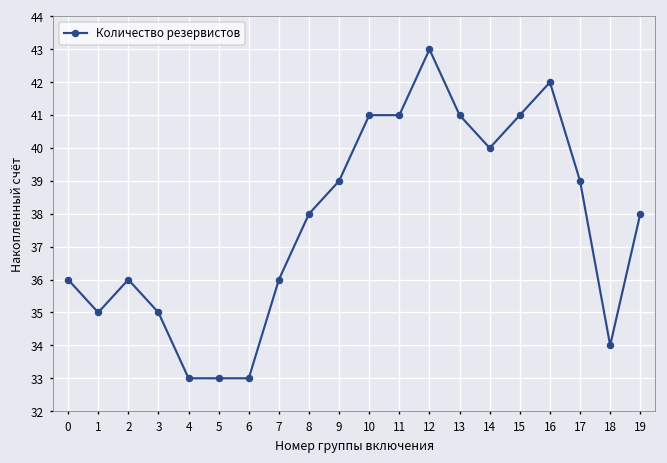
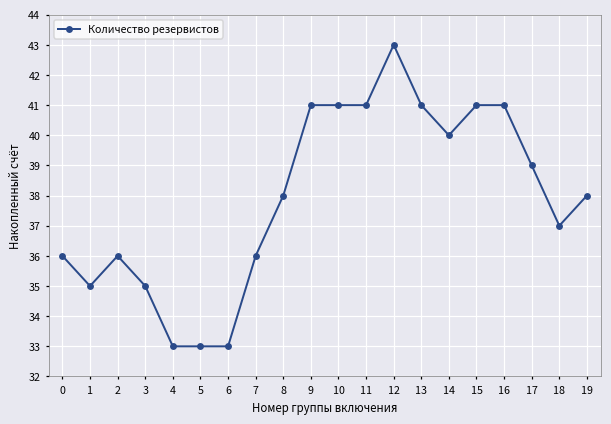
  {
    "0": 36,
    "1": 35,
    "2": 36,
    "3": 35,
    "4": 33,
    "5": 33,
    "6": 33,
    "7": 36,
    "8": 38,
-   "9": 39,
+   "9": 41,
    "10": 41,
    "11": 41,
    "12": 43,
    "13": 41,
    "14": 40,
    "15": 41,
-   "16": 42,
+   "16": 41,
    "17": 39,
-   "18": 34,
+   "18": 37,
    "19": 38
  }
